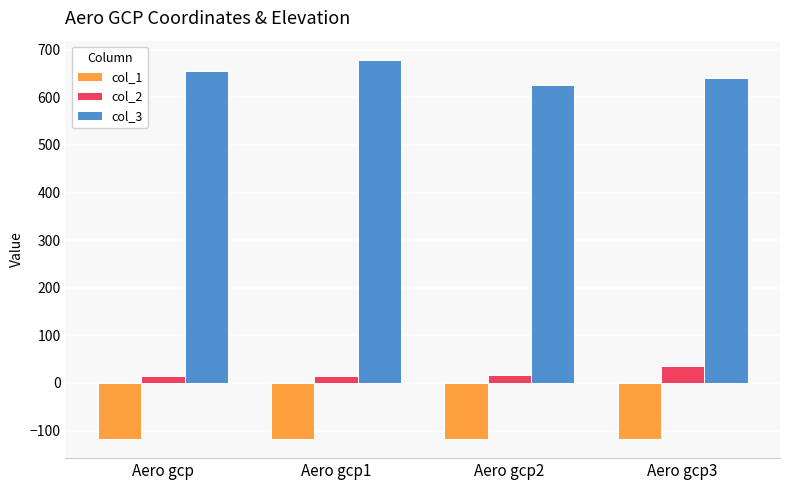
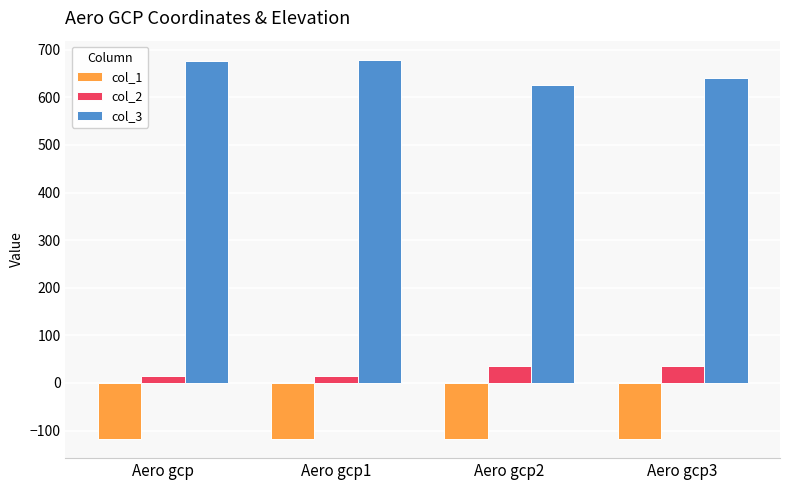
  {
    "col_1": {
      "Aero gcp": -120,
      "Aero gcp1": -120,
      "Aero gcp2": -120,
      "Aero gcp3": -120
    },
    "col_2": {
      "Aero gcp": 20,
      "Aero gcp1": 10,
-     "Aero gcp2": 20,
+     "Aero gcp2": 30,
      "Aero gcp3": 30
    },
    "col_3": {
-     "Aero gcp": 660,
+     "Aero gcp": 680,
      "Aero gcp1": 680,
      "Aero gcp2": 630,
      "Aero gcp3": 640
    }
  }
